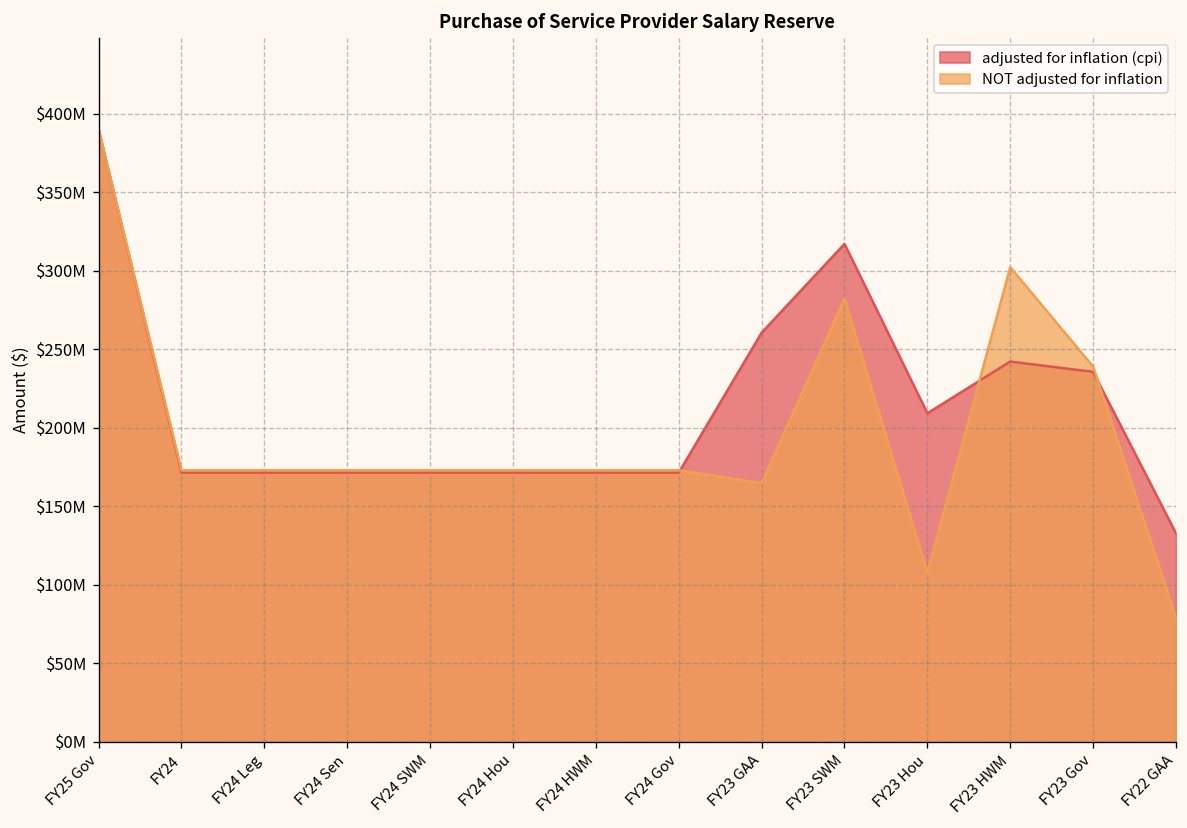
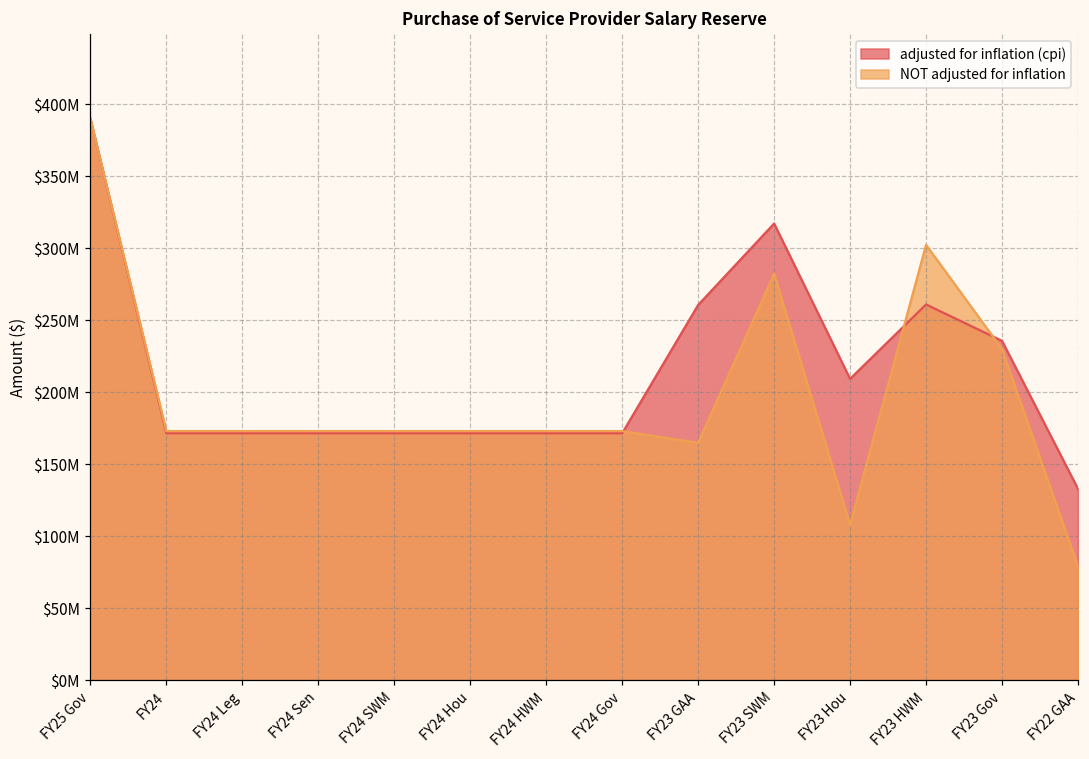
  {
    "adjusted for inflation (cpi)": {
      "FY23 GAA": "$261000000",
      "FY23 SWM": "$317000000",
      "FY23 Hou": "$209000000",
-     "FY23 HWM": "$242000000",
+     "FY23 HWM": "$261000000",
      "FY23 Gov": "$236000000",
      "FY22 GAA": "$133000000"
    },
    "NOT adjusted for inflation": {
      "FY23 GAA": "$165000000",
      "FY23 SWM": "$282000000",
      "FY23 Hou": "$108000000",
      "FY23 HWM": "$302000000",
-     "FY23 Gov": "$239000000",
+     "FY23 Gov": "$230000000",
      "FY22 GAA": "$79000000"
    }
  }
